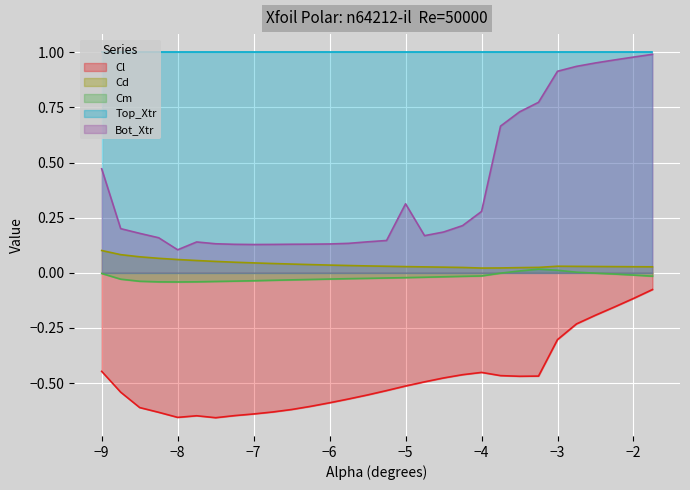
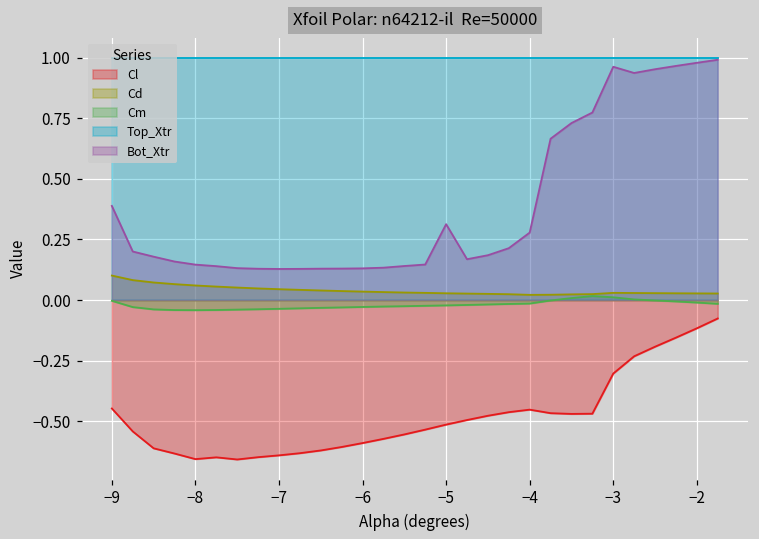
  {
    "Top_Xtr": {
      "−8": 1.00,
      "−7": 1.00,
      "−6": 1.00,
      "−5": 1.00,
      "−4": 1.00,
      "−3": 1.00,
      "−2": 1.00
    },
    "Bot_Xtr": {
-     "−9": 0.47,
-     "−8": 0.10,
+     "−9": 0.39,
+     "−8": 0.15,
      "−7": 0.13,
      "−6": 0.13,
      "−5": 0.31,
      "−4": 0.28,
-     "−3": 0.91,
+     "−3": 0.96,
      "−2": 0.98
    }
  }
